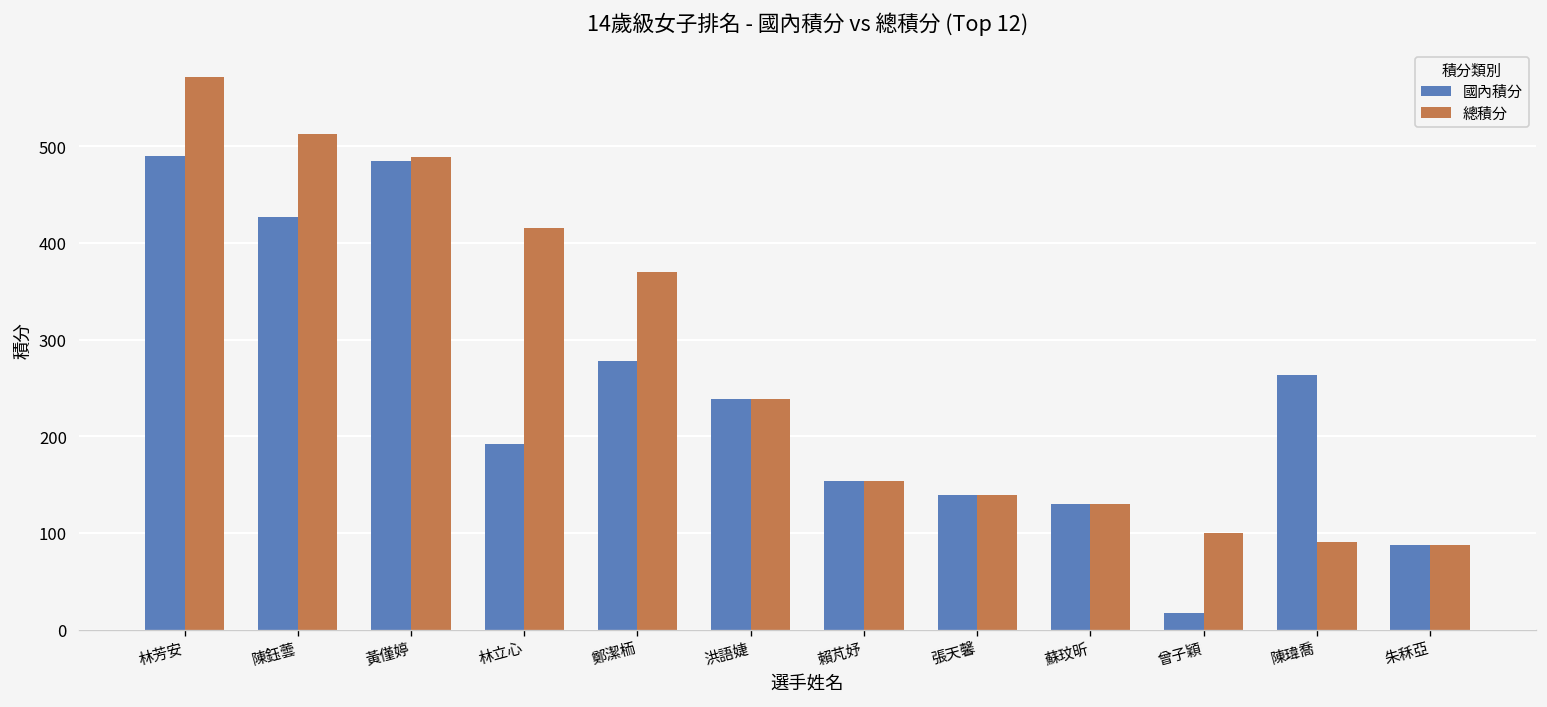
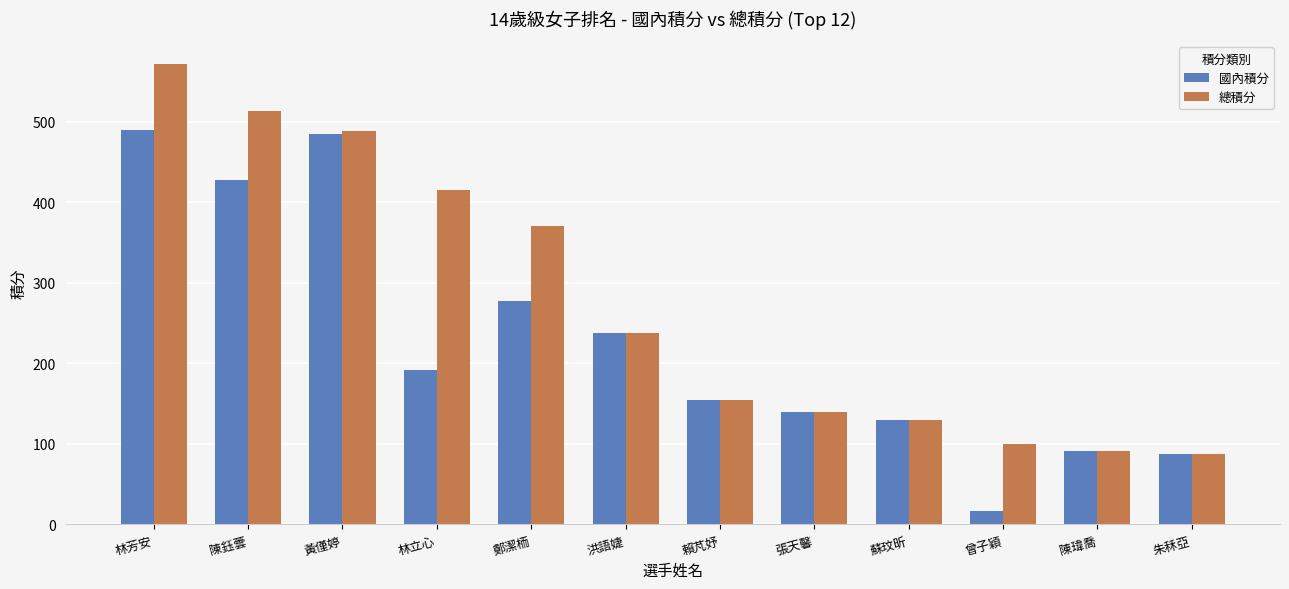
  {
    "國內積分": {
      "林芳安": 490,
      "陳鈺蕓": 430,
      "黃僅婷": 490,
      "林立心": 190,
      "鄭潔栭": 280,
      "洪語婕": 240,
      "賴芃妤": 150,
      "張天馨": 140,
      "蘇玟昕": 130,
      "曾子穎": 20,
-     "陳瑋喬": 260,
+     "陳瑋喬": 90,
      "朱秝亞": 90
    },
    "總積分": {
      "林芳安": 570,
      "陳鈺蕓": 510,
      "黃僅婷": 490,
      "林立心": 420,
      "鄭潔栭": 370,
      "洪語婕": 240,
      "賴芃妤": 150,
      "張天馨": 140,
      "蘇玟昕": 130,
      "曾子穎": 100,
      "陳瑋喬": 90,
      "朱秝亞": 90
    }
  }
